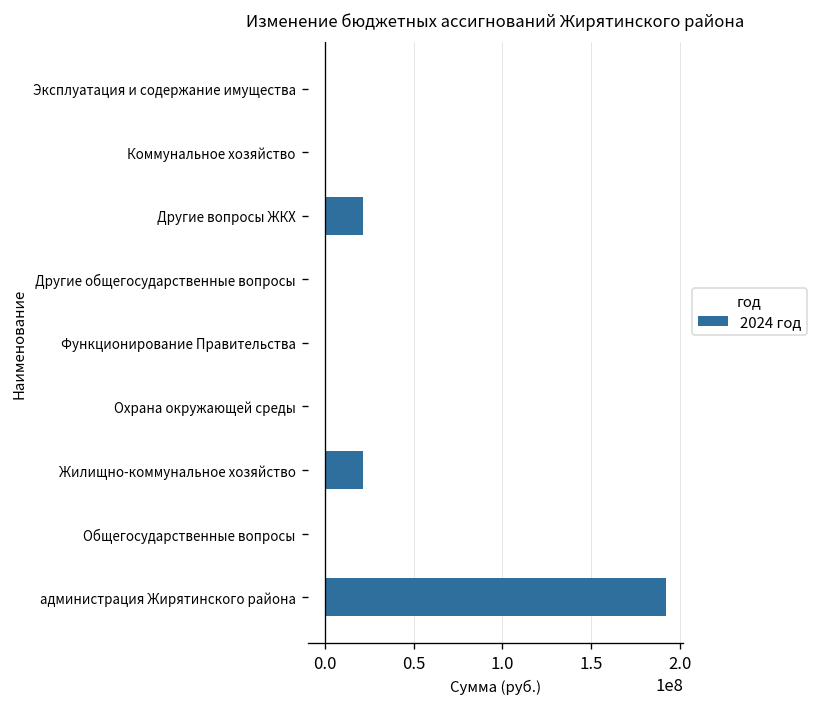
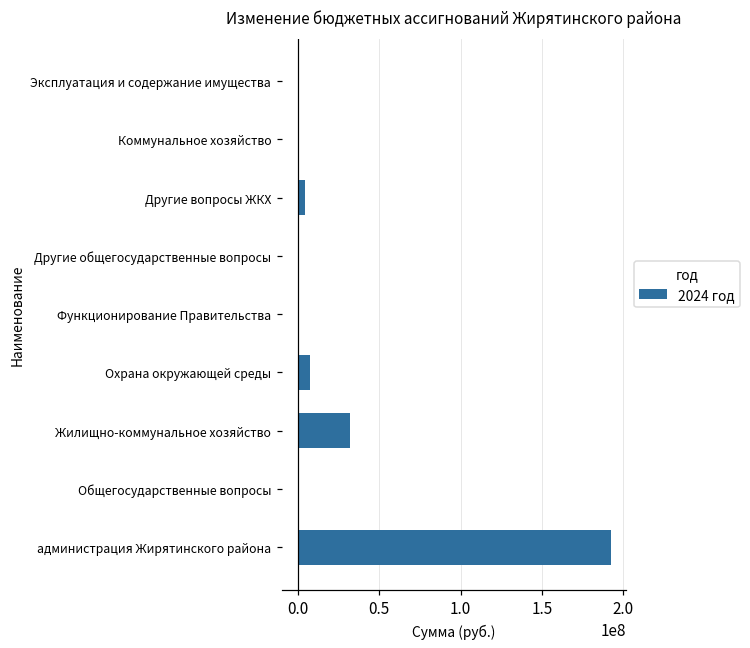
  {
-   "Другие вопросы ЖКХ": 21000000,
-   "Охрана окружающей среды": 0,
-   "Жилищно-коммунальное хозяйство": 21000000,
+   "Другие вопросы ЖКХ": 4000000,
+   "Охрана окружающей среды": 8000000,
+   "Жилищно-коммунальное хозяйство": 32000000,
    "администрация Жирятинского района": 192000000
  }
